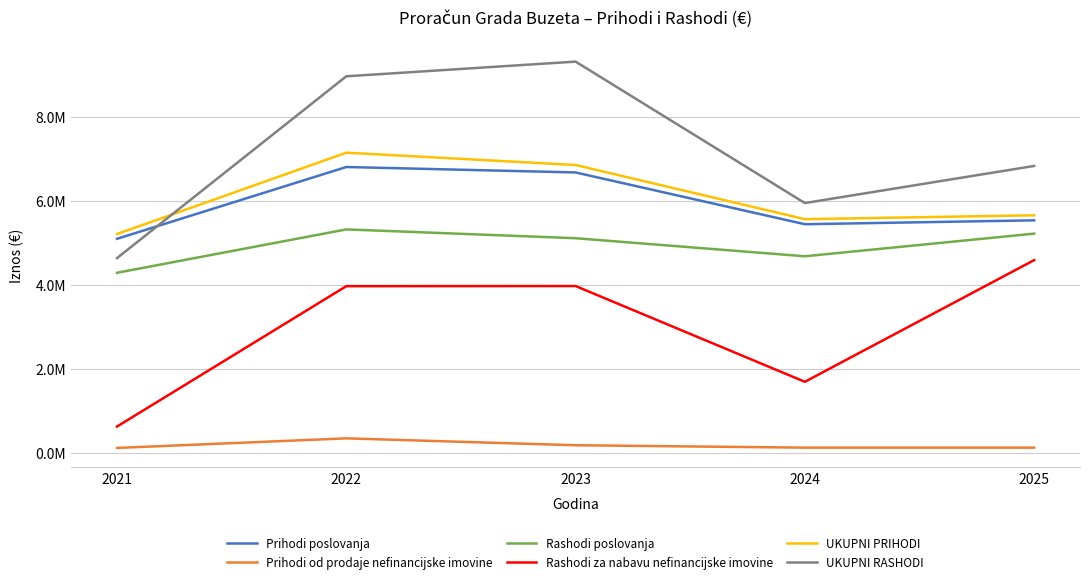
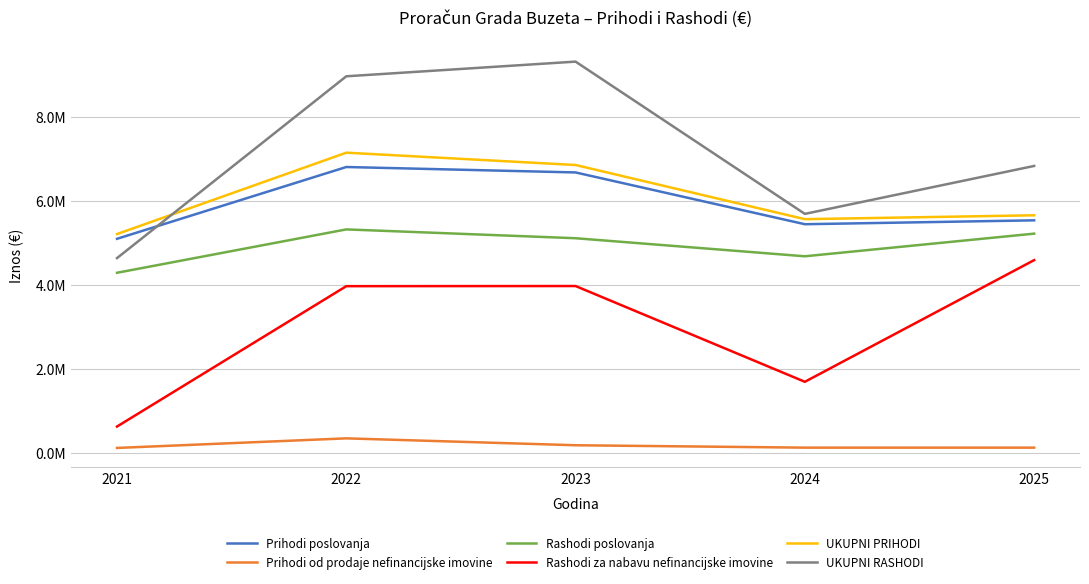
  {
    "Prihodi poslovanja": {
      "2021": 5100000,
      "2022": 6800000,
      "2023": 6700000,
      "2024": 5400000,
      "2025": 5500000
    },
    "Prihodi od prodaje nefinancijske imovine": {
      "2021": 100000,
      "2022": 300000,
      "2023": 200000,
      "2024": 100000,
      "2025": 100000
    },
    "Rashodi poslovanja": {
      "2021": 4300000,
      "2022": 5300000,
      "2023": 5100000,
      "2024": 4700000,
      "2025": 5200000
    },
    "Rashodi za nabavu nefinancijske imovine": {
      "2021": 600000,
      "2022": 4000000,
      "2023": 4000000,
      "2024": 1700000,
      "2025": 4600000
    },
    "UKUPNI PRIHODI": {
      "2021": 5200000,
      "2022": 7100000,
      "2023": 6800000,
      "2024": 5600000,
      "2025": 5700000
    },
    "UKUPNI RASHODI": {
      "2021": 4600000,
      "2022": 9000000,
      "2023": 9300000,
-     "2024": 5900000,
+     "2024": 5700000,
      "2025": 6800000
    }
  }
